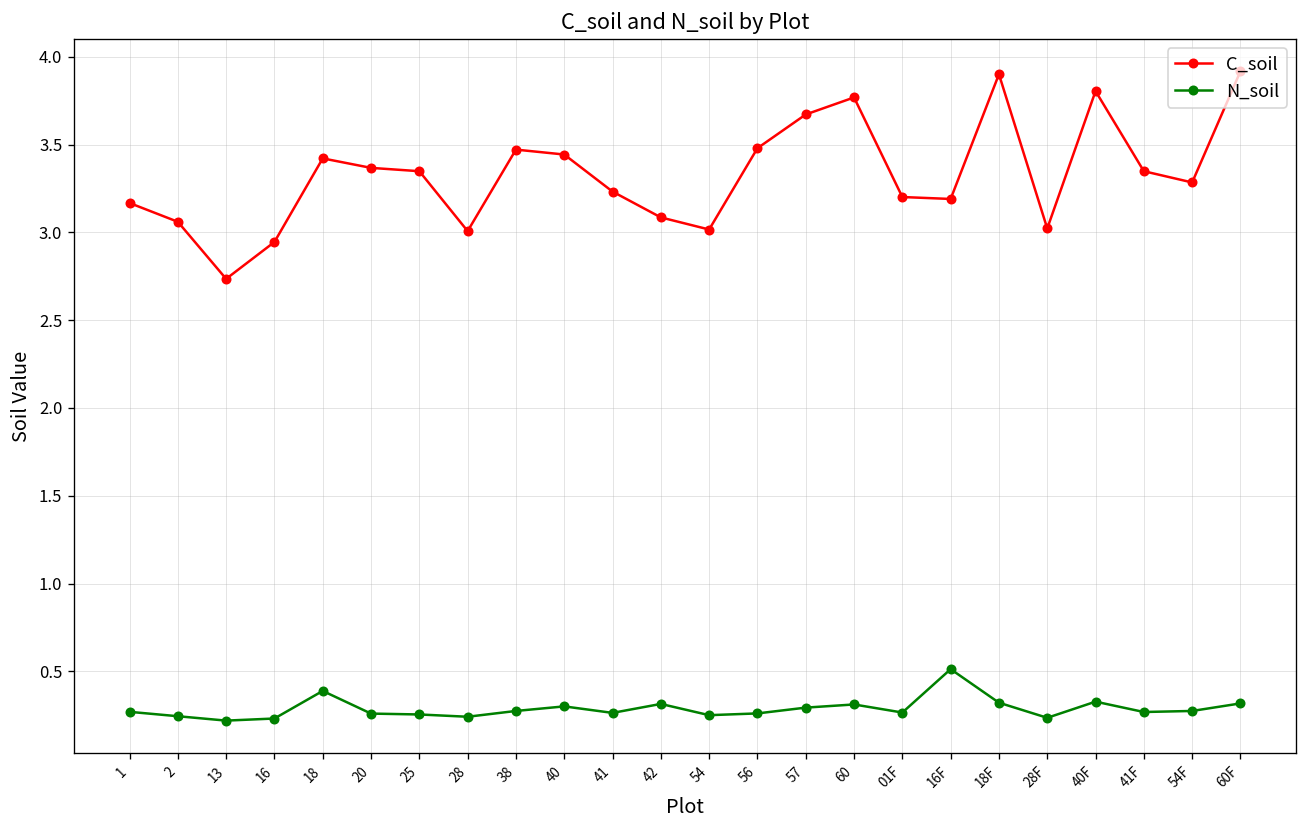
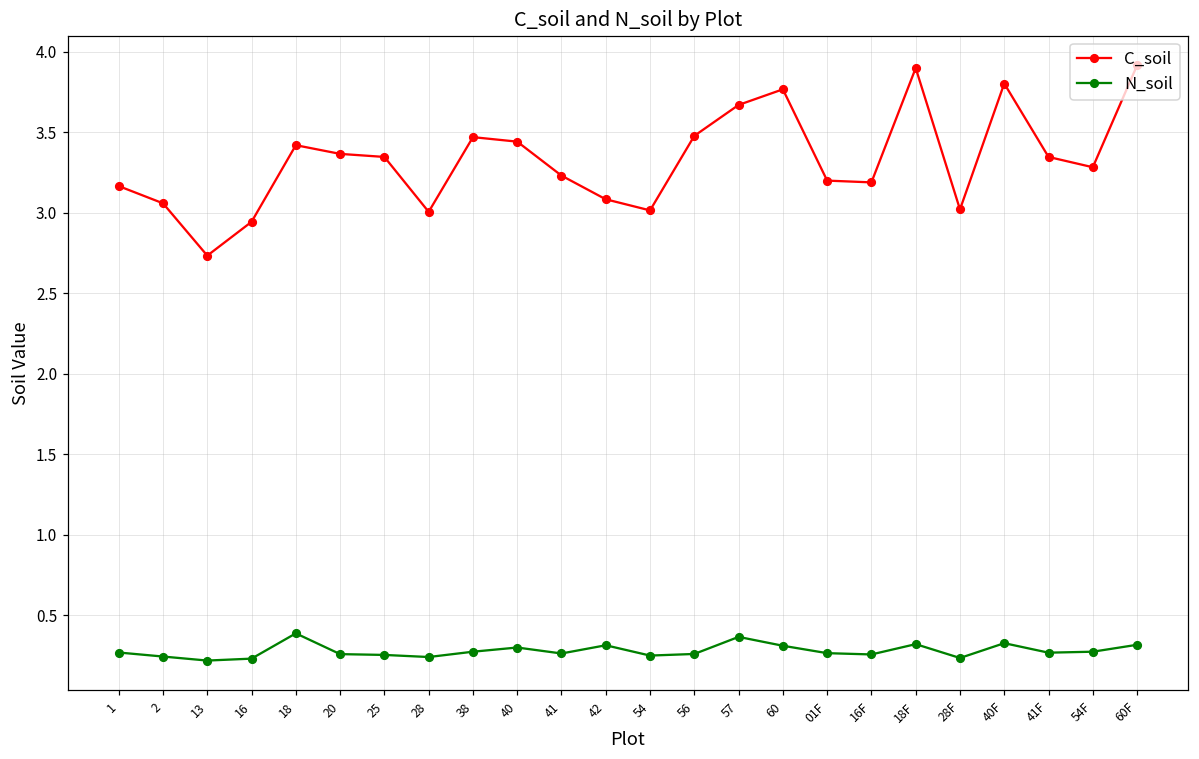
  {
    "C_soil": {
      "1": 3.17,
      "2": 3.06,
      "13": 2.74,
      "16": 2.95,
      "18": 3.42,
      "20": 3.37,
      "25": 3.35,
      "28": 3.01,
      "38": 3.47,
      "40": 3.44,
      "41": 3.23,
      "42": 3.09,
      "54": 3.02,
      "56": 3.48,
      "57": 3.67,
      "60": 3.77,
      "01F": 3.20,
      "16F": 3.19,
      "18F": 3.90,
      "28F": 3.02,
      "40F": 3.80,
      "41F": 3.35,
      "54F": 3.28
    },
    "N_soil": {
      "1": 0.27,
      "2": 0.25,
      "13": 0.22,
      "16": 0.23,
      "18": 0.39,
      "20": 0.26,
      "25": 0.26,
      "28": 0.24,
      "38": 0.28,
      "40": 0.30,
      "41": 0.26,
      "42": 0.32,
      "54": 0.25,
      "56": 0.26,
-     "57": 0.29,
+     "57": 0.37,
      "60": 0.31,
      "01F": 0.27,
-     "16F": 0.51,
+     "16F": 0.26,
      "18F": 0.32,
      "28F": 0.24,
      "40F": 0.33,
      "41F": 0.27,
      "54F": 0.28,
      "60F": 0.32
    }
  }
